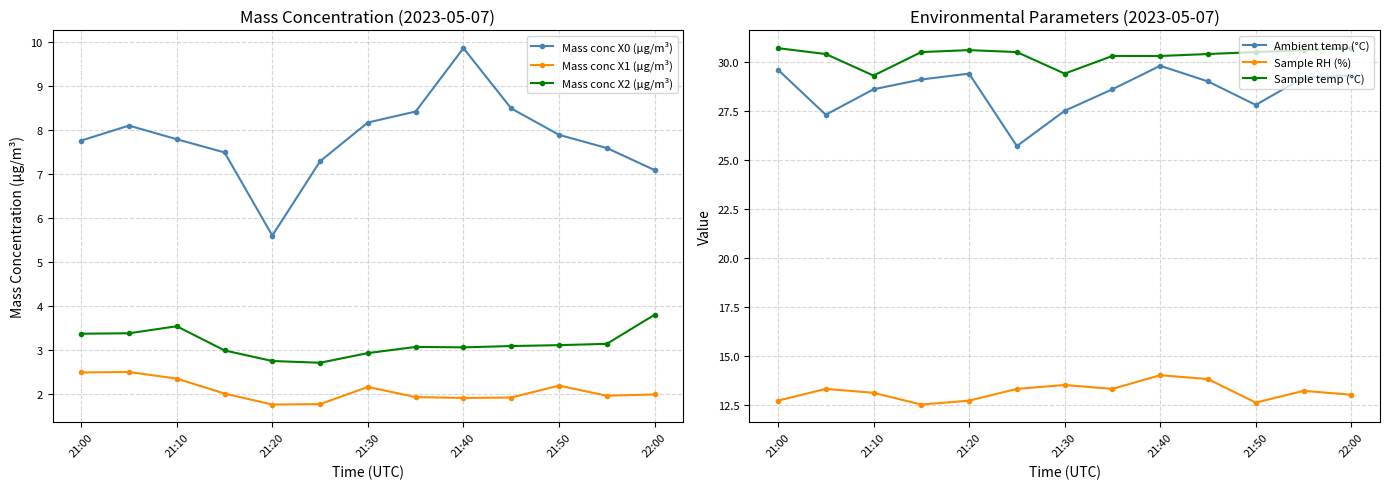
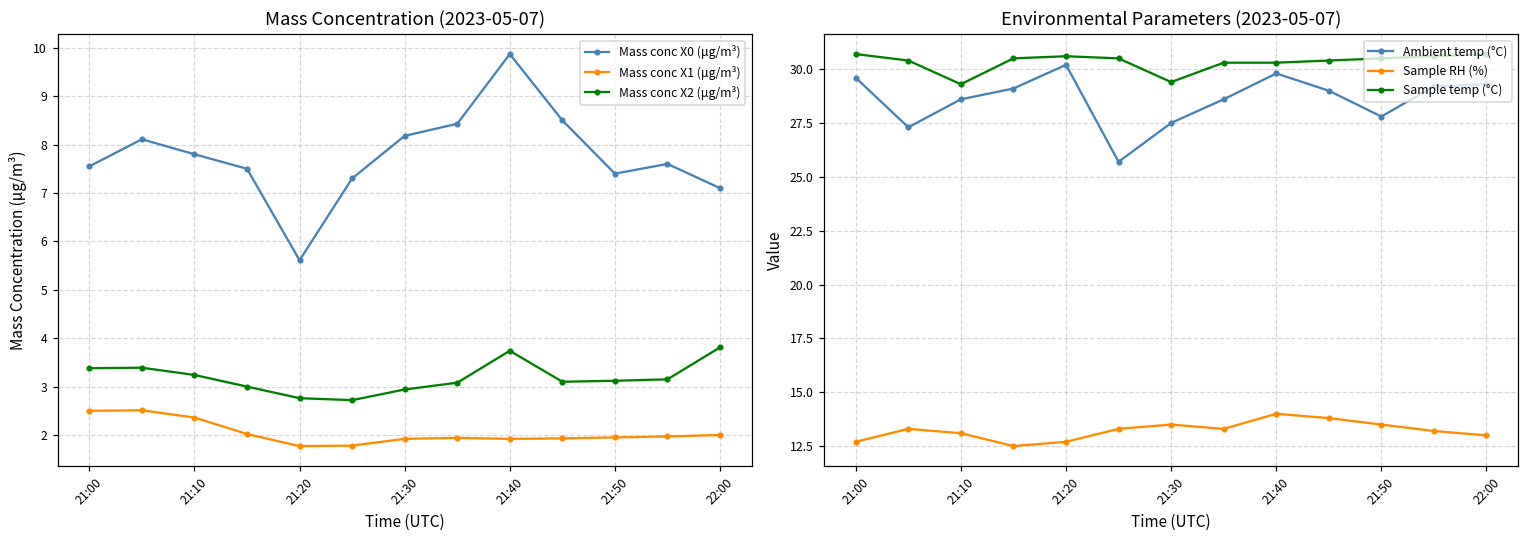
  {
    "Mass Concentration (2023-05-07)": {
      "Mass conc X0 (μg/m³)": {
-       "21:00": 7.8,
+       "21:00": 7.6,
        "21:10": 7.8,
        "21:20": 5.6,
        "21:30": 8.2,
        "21:40": 9.9,
-       "21:50": 7.9,
+       "21:50": 7.4,
        "22:00": 7.1
      },
      "Mass conc X1 (μg/m³)": {
        "21:00": 2.5,
        "21:10": 2.4,
        "21:20": 1.8,
-       "21:30": 2.2,
+       "21:30": 1.9,
        "21:40": 1.9,
-       "21:50": 2.2,
+       "21:50": 2.0,
        "22:00": 2.0
      },
      "Mass conc X2 (μg/m³)": {
        "21:00": 3.4,
-       "21:10": 3.6,
+       "21:10": 3.2,
        "21:20": 2.8,
        "21:30": 2.9,
-       "21:40": 3.1,
+       "21:40": 3.7,
        "21:50": 3.1,
        "22:00": 3.8
      }
    },
    "Environmental Parameters (2023-05-07)": {
      "Ambient temp (°C)": {
        "21:00": 29.6,
        "21:10": 28.6,
-       "21:20": 29.4,
+       "21:20": 30.2,
        "21:30": 27.5,
        "21:40": 29.8,
        "21:50": 27.8
      },
      "Sample RH (%)": {
        "21:00": 12.7,
        "21:10": 13.1,
        "21:20": 12.7,
        "21:30": 13.5,
        "21:40": 14.0,
-       "21:50": 12.6,
+       "21:50": 13.5,
        "22:00": 13.0
      },
      "Sample temp (°C)": {
        "21:00": 30.7,
        "21:10": 29.3,
        "21:20": 30.6,
        "21:30": 29.4,
        "21:40": 30.3
      }
    }
  }
